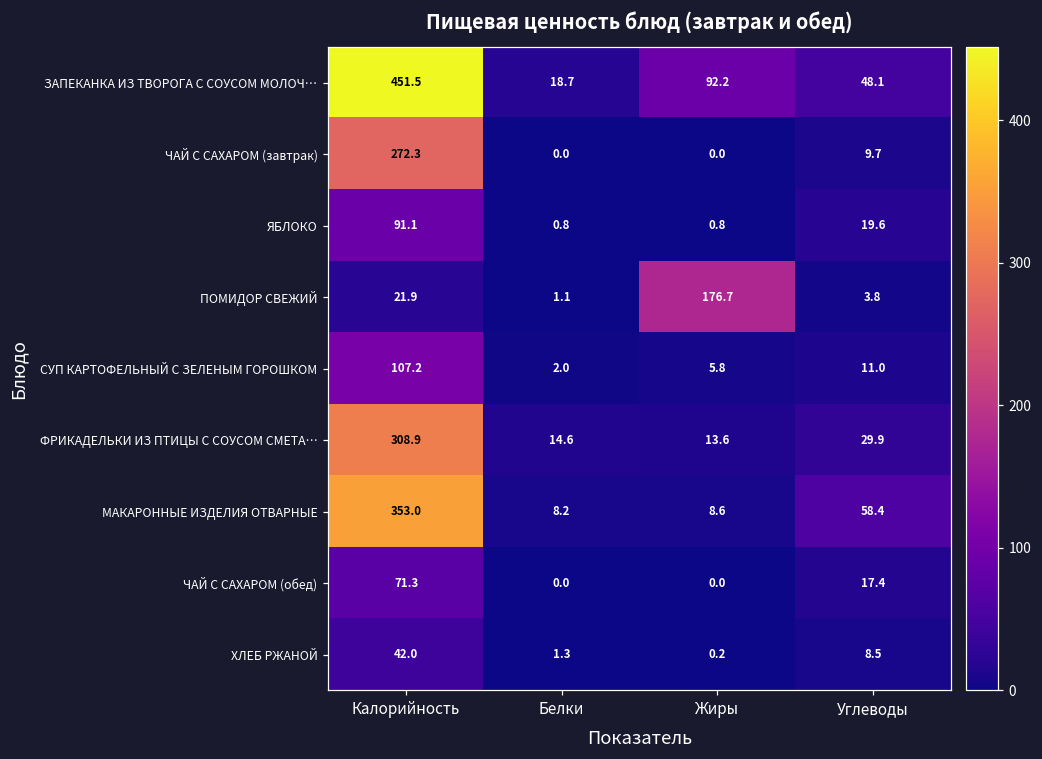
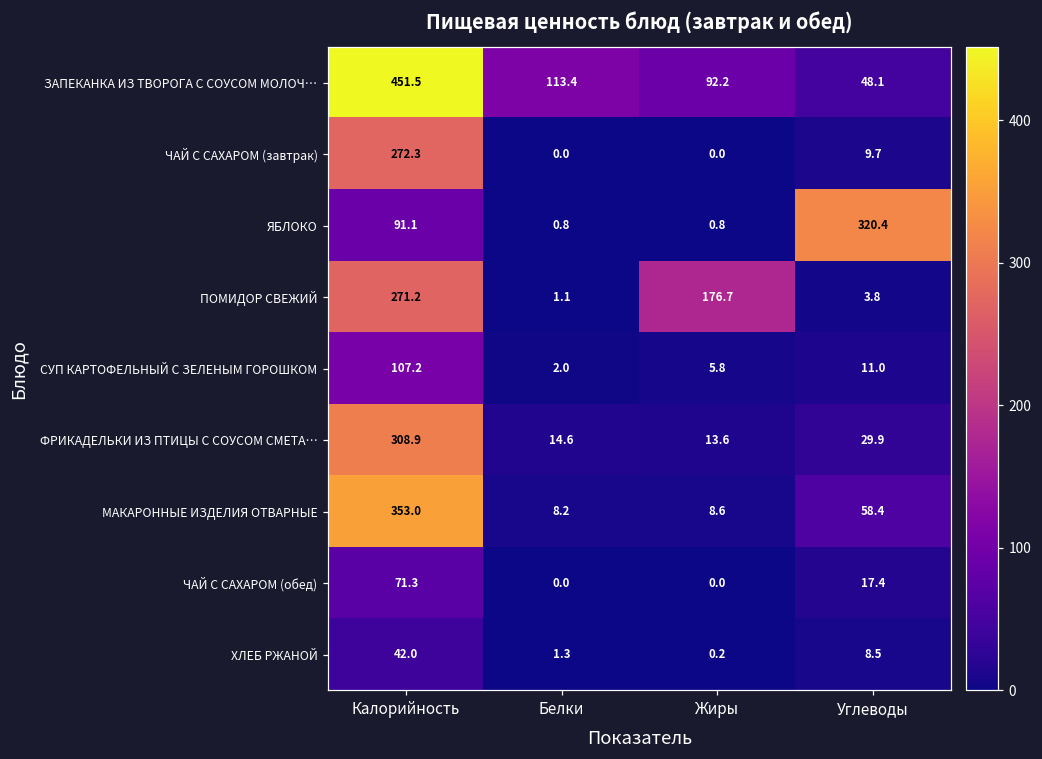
  {
    "ЗАПЕКАНКА ИЗ ТВОРОГА С СОУСОМ МОЛОЧ…": {
      "Калорийность": 451.5,
-     "Белки": 18.7,
+     "Белки": 113.4,
      "Жиры": 92.2,
      "Углеводы": 48.1
    },
    "ЧАЙ С САХАРОМ (завтрак)": {
      "Калорийность": 272.3,
      "Белки": 0.0,
      "Жиры": 0.0,
      "Углеводы": 9.7
    },
    "ЯБЛОКО": {
      "Калорийность": 91.1,
      "Белки": 0.8,
      "Жиры": 0.8,
-     "Углеводы": 19.6
+     "Углеводы": 320.4
    },
    "ПОМИДОР СВЕЖИЙ": {
-     "Калорийность": 21.9,
+     "Калорийность": 271.2,
      "Белки": 1.1,
      "Жиры": 176.7,
      "Углеводы": 3.8
    },
    "СУП КАРТОФЕЛЬНЫЙ С ЗЕЛЕНЫМ ГОРОШКОМ": {
      "Калорийность": 107.2,
      "Белки": 2.0,
      "Жиры": 5.8,
      "Углеводы": 11.0
    },
    "ФРИКАДЕЛЬКИ ИЗ ПТИЦЫ С СОУСОМ СМЕТА…": {
      "Калорийность": 308.9,
      "Белки": 14.6,
      "Жиры": 13.6,
      "Углеводы": 29.9
    },
    "МАКАРОННЫЕ ИЗДЕЛИЯ ОТВАРНЫЕ": {
      "Калорийность": 353.0,
      "Белки": 8.2,
      "Жиры": 8.6,
      "Углеводы": 58.4
    },
    "ЧАЙ С САХАРОМ (обед)": {
      "Калорийность": 71.3,
      "Белки": 0.0,
      "Жиры": 0.0,
      "Углеводы": 17.4
    },
    "ХЛЕБ РЖАНОЙ": {
      "Калорийность": 42.0,
      "Белки": 1.3,
      "Жиры": 0.2,
      "Углеводы": 8.5
    }
  }
